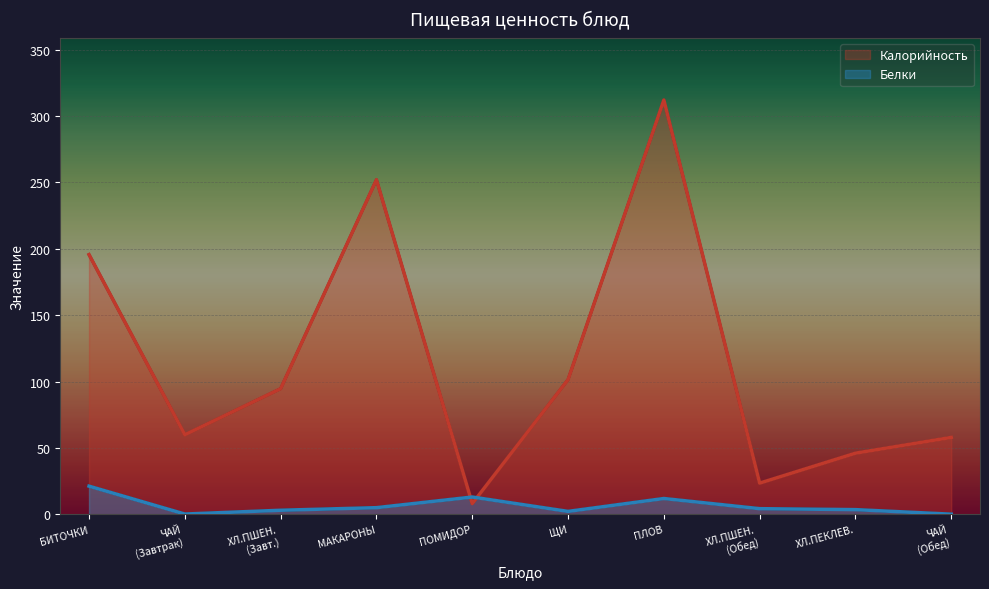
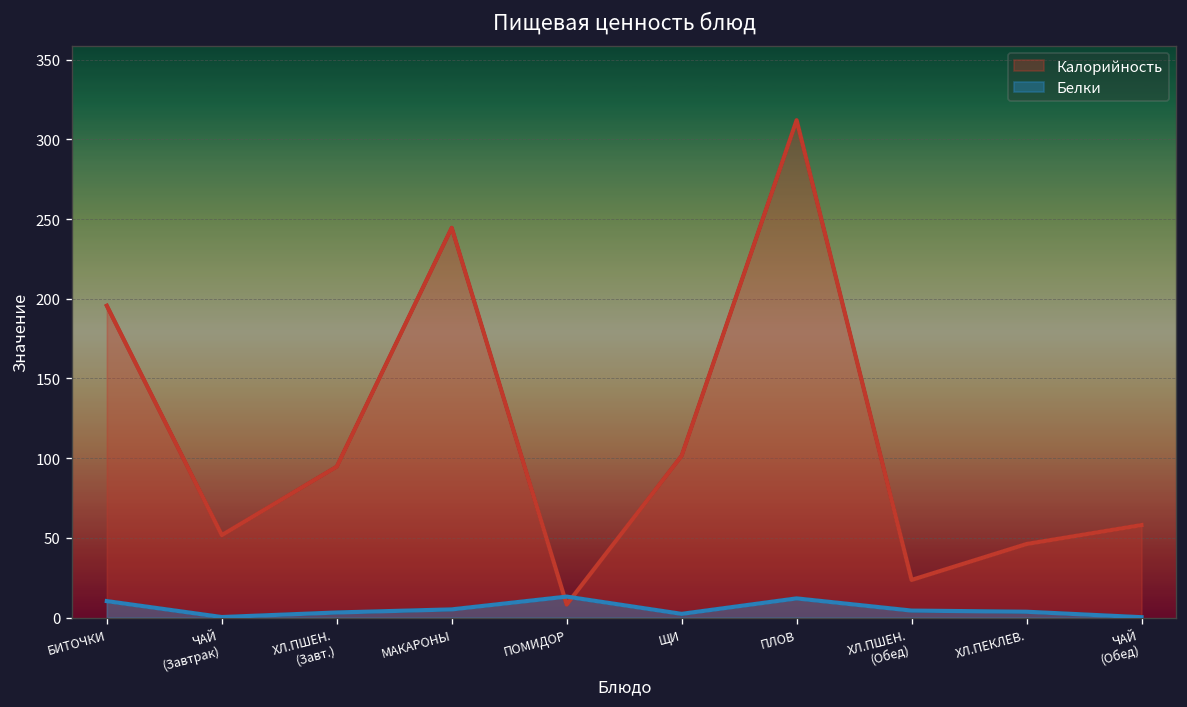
  {
    "Калорийность": {
      "БИТОЧКИ": 196,
-     "ЧАЙ (Завтрак)": 60,
+     "ЧАЙ (Завтрак)": 52,
      "ХЛ.ПШЕН. (Завт.)": 95,
-     "МАКАРОНЫ": 252,
+     "МАКАРОНЫ": 245,
      "ПОМИДОР": 8,
      "ЩИ": 102,
      "ПЛОВ": 312,
      "ХЛ.ПШЕН. (Обед)": 24,
      "ХЛ.ПЕКЛЕВ.": 46,
      "ЧАЙ (Обед)": 58
    },
    "Белки": {
-     "БИТОЧКИ": 21,
+     "БИТОЧКИ": 10,
      "ЧАЙ (Завтрак)": 0,
      "ХЛ.ПШЕН. (Завт.)": 3,
      "МАКАРОНЫ": 5,
      "ПОМИДОР": 13,
      "ЩИ": 2,
      "ПЛОВ": 12,
      "ХЛ.ПШЕН. (Обед)": 4,
      "ХЛ.ПЕКЛЕВ.": 4,
      "ЧАЙ (Обед)": 0
    }
  }
